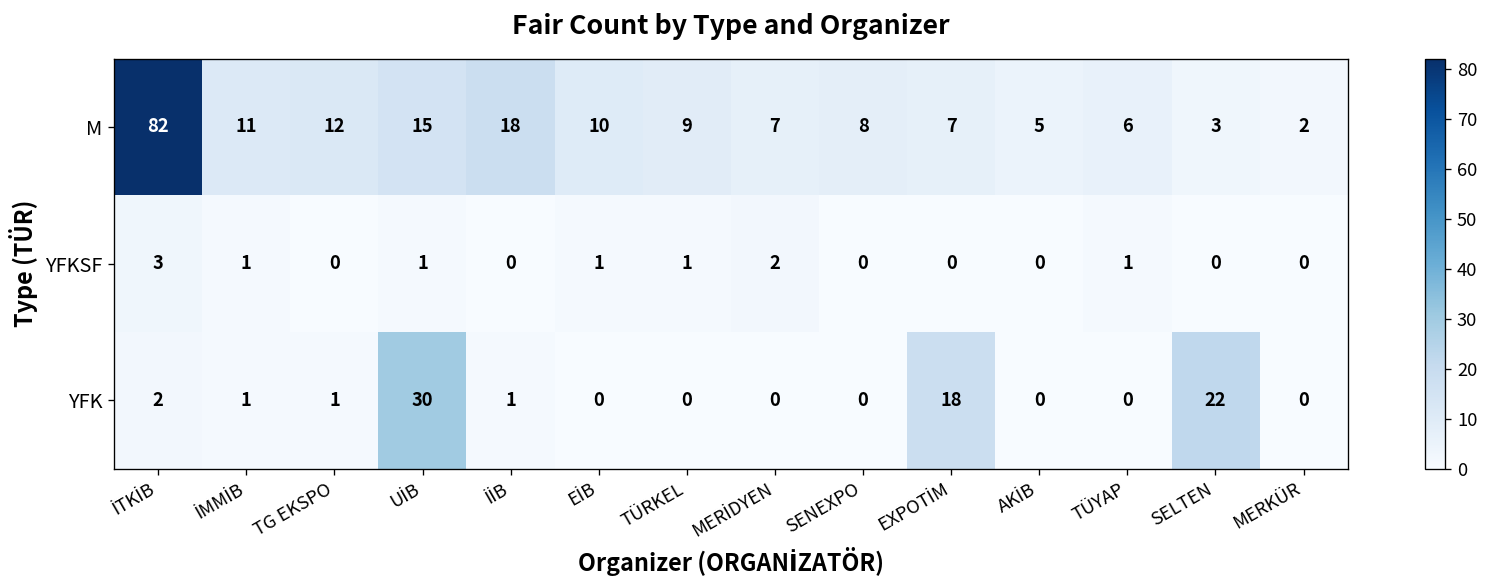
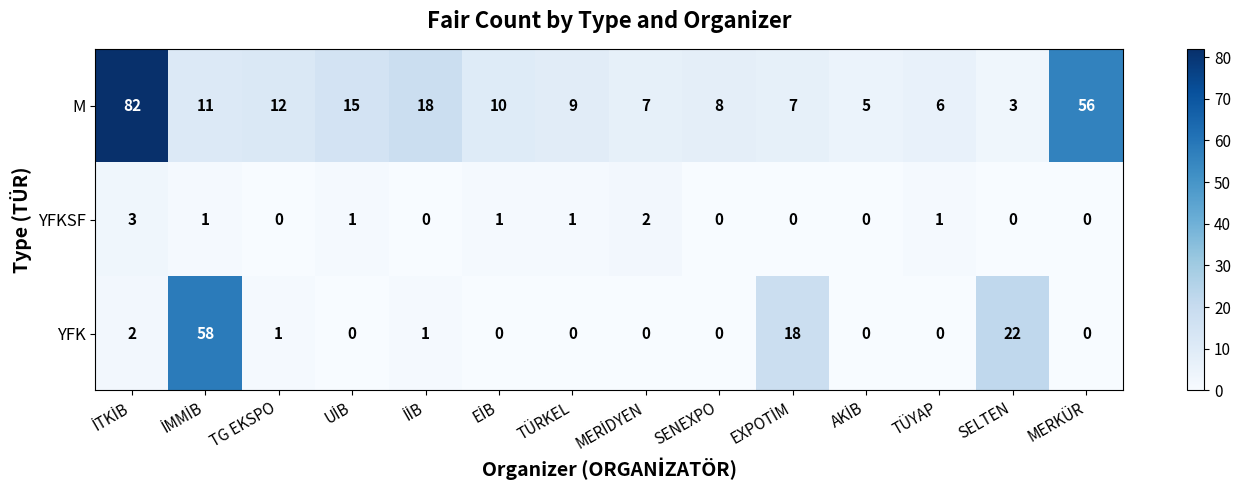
  {
    "M": {
      "İTKİB": 82,
      "İMMİB": 11,
      "TG EKSPO": 12,
      "UİB": 15,
      "İİB": 18,
      "EİB": 10,
      "TÜRKEL": 9,
      "MERİDYEN": 7,
      "SENEXPO": 8,
      "EXPOTİM": 7,
      "AKİB": 5,
      "TÜYAP": 6,
      "SELTEN": 3,
-     "MERKÜR": 2
+     "MERKÜR": 56
    },
    "YFKSF": {
      "İTKİB": 3,
      "İMMİB": 1,
      "TG EKSPO": 0,
      "UİB": 1,
      "İİB": 0,
      "EİB": 1,
      "TÜRKEL": 1,
      "MERİDYEN": 2,
      "SENEXPO": 0,
      "EXPOTİM": 0,
      "AKİB": 0,
      "TÜYAP": 1,
      "SELTEN": 0,
      "MERKÜR": 0
    },
    "YFK": {
      "İTKİB": 2,
-     "İMMİB": 1,
+     "İMMİB": 58,
      "TG EKSPO": 1,
-     "UİB": 30,
+     "UİB": 0,
      "İİB": 1,
      "EİB": 0,
      "TÜRKEL": 0,
      "MERİDYEN": 0,
      "SENEXPO": 0,
      "EXPOTİM": 18,
      "AKİB": 0,
      "TÜYAP": 0,
      "SELTEN": 22,
      "MERKÜR": 0
    }
  }
